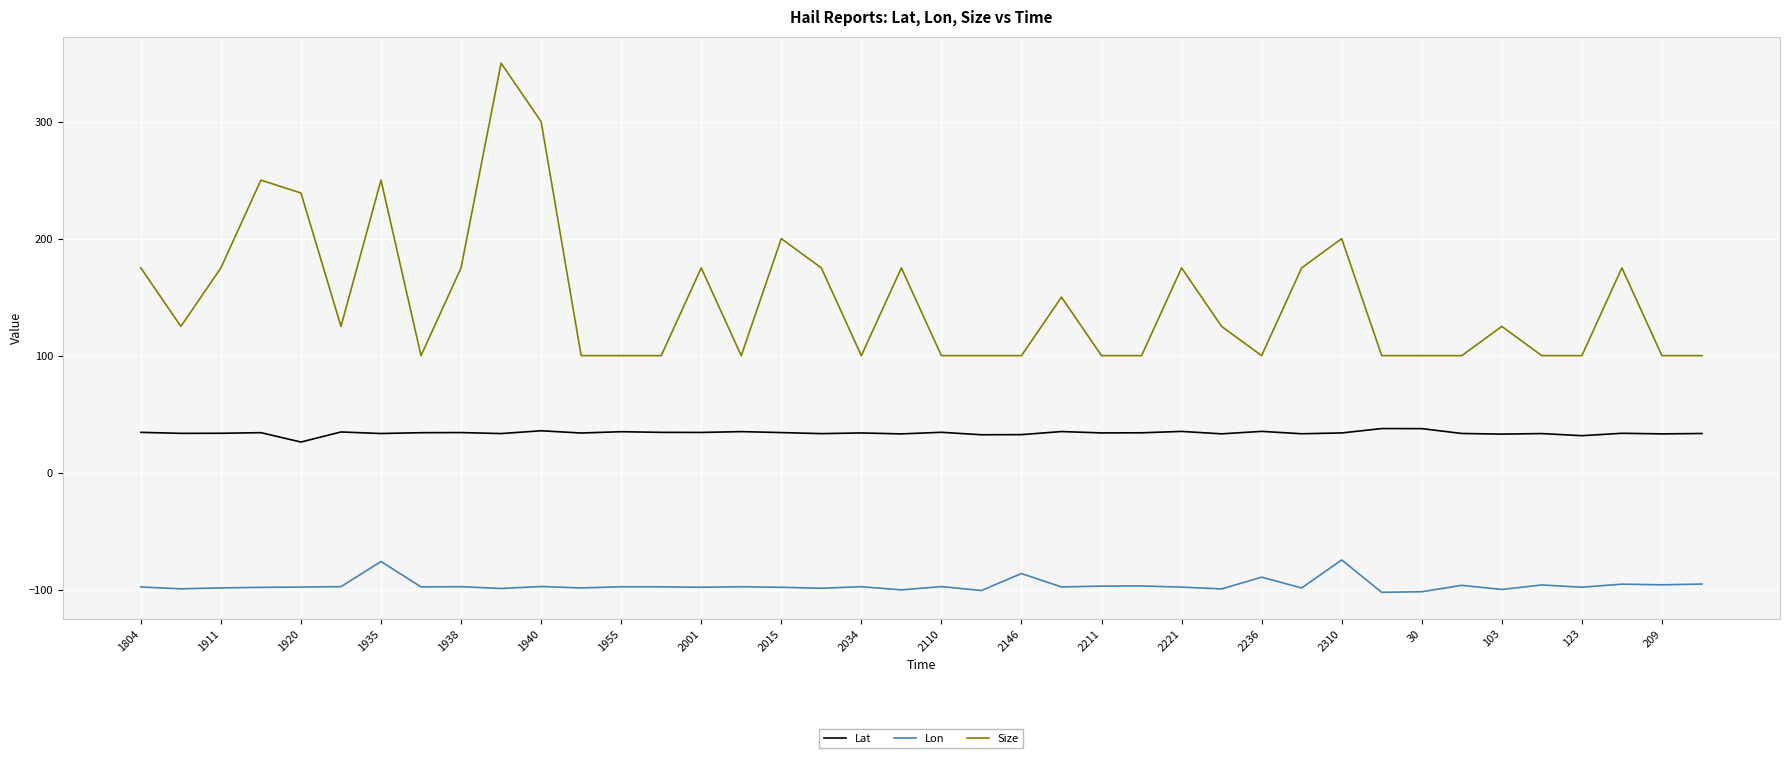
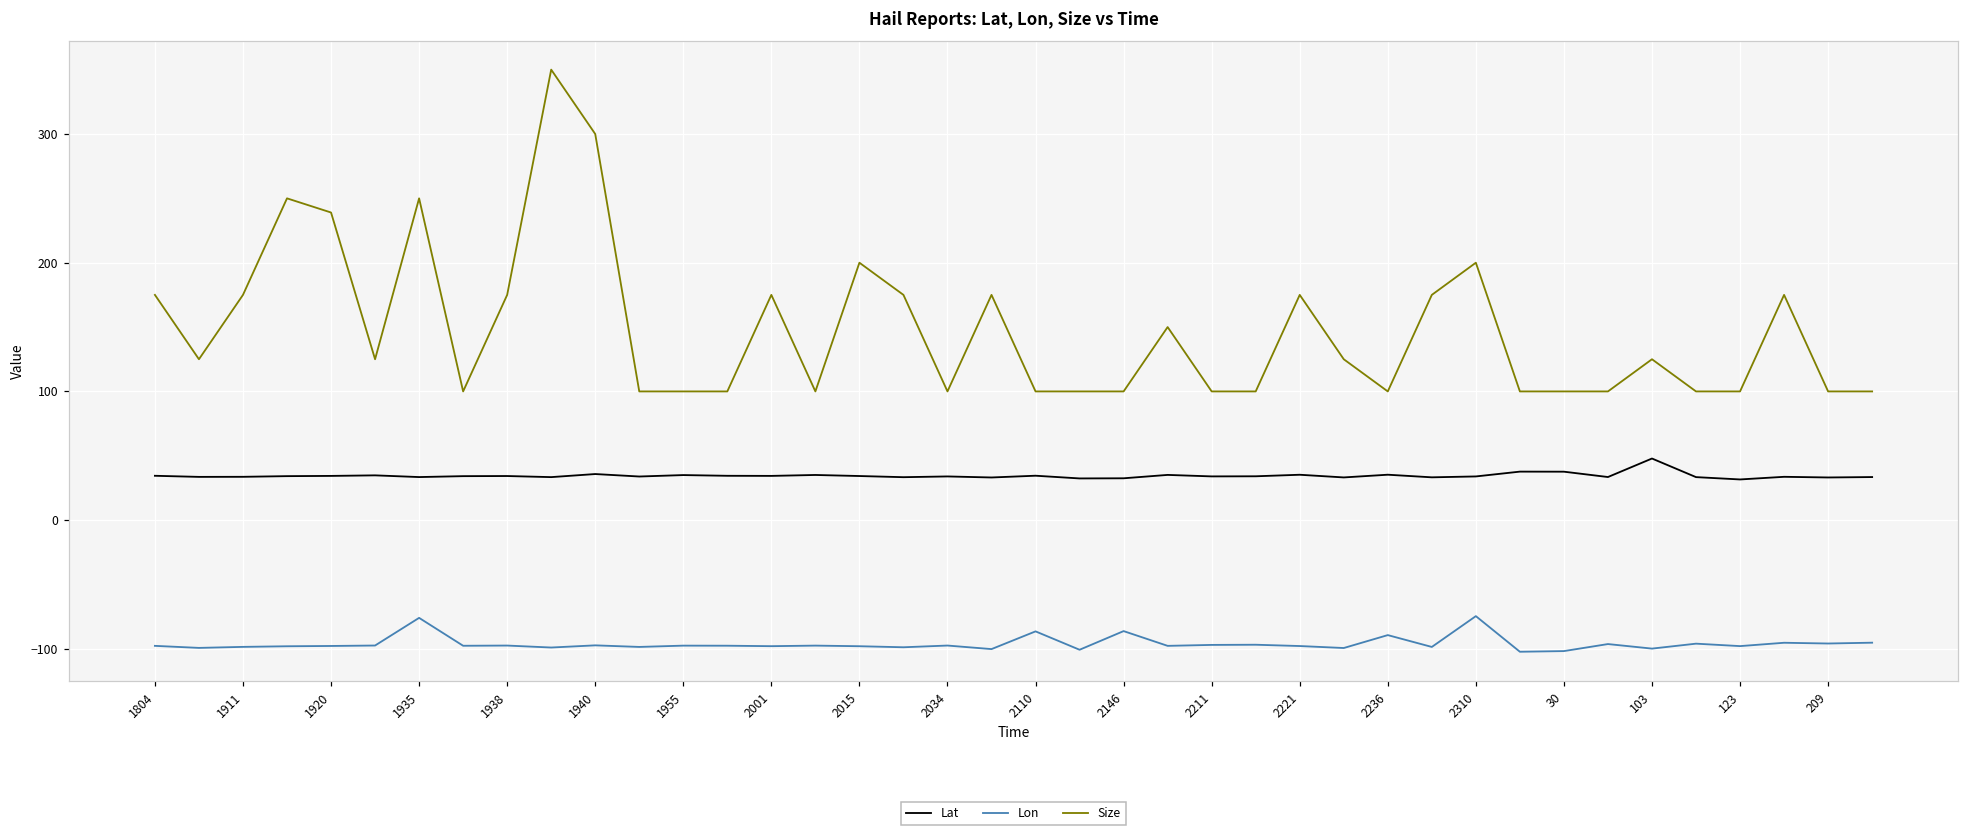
  {
    "Lat": {
      "1804": 34,
      "1911": 34,
-     "1920": 26,
+     "1920": 34,
      "1935": 33,
      "1938": 34,
      "1940": 36,
      "1955": 35,
      "2001": 34,
      "2015": 34,
      "2034": 34,
      "2110": 35,
      "2146": 33,
      "2211": 34,
      "2221": 35,
      "2236": 35,
      "2310": 34,
      "30": 38,
-     "103": 33,
+     "103": 48,
      "123": 32,
      "209": 33
    },
    "Lon": {
      "1804": -98,
      "1911": -98,
      "1920": -98,
      "1935": -76,
      "1938": -97,
      "1940": -97,
      "1955": -98,
      "2001": -98,
      "2015": -98,
      "2034": -97,
-     "2110": -97,
+     "2110": -86,
      "2146": -86,
      "2211": -97,
      "2221": -98,
      "2236": -89,
      "2310": -75,
      "30": -102,
      "103": -100,
      "123": -98,
      "209": -96
    },
    "Size": {
      "1804": 175,
      "1911": 175,
      "1920": 239,
      "1935": 250,
      "1938": 175,
      "1940": 300,
      "1955": 100,
      "2001": 175,
      "2015": 200,
      "2034": 100,
      "2110": 100,
      "2146": 100,
      "2211": 100,
      "2221": 175,
      "2236": 100,
      "2310": 200,
      "30": 100,
      "103": 125,
      "123": 100,
      "209": 100
    }
  }
